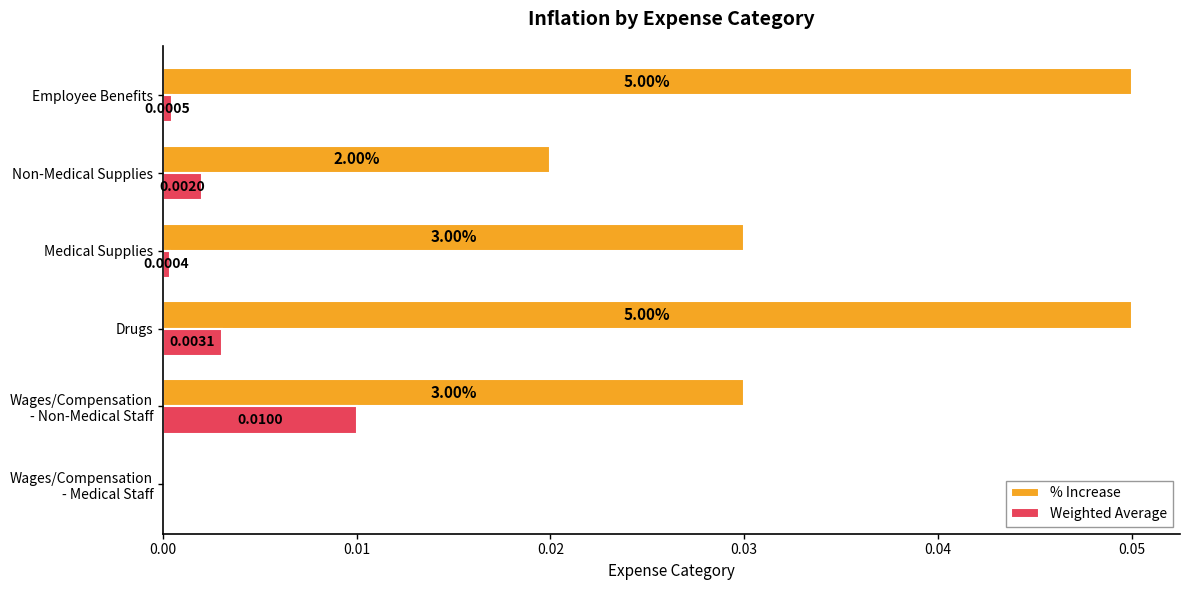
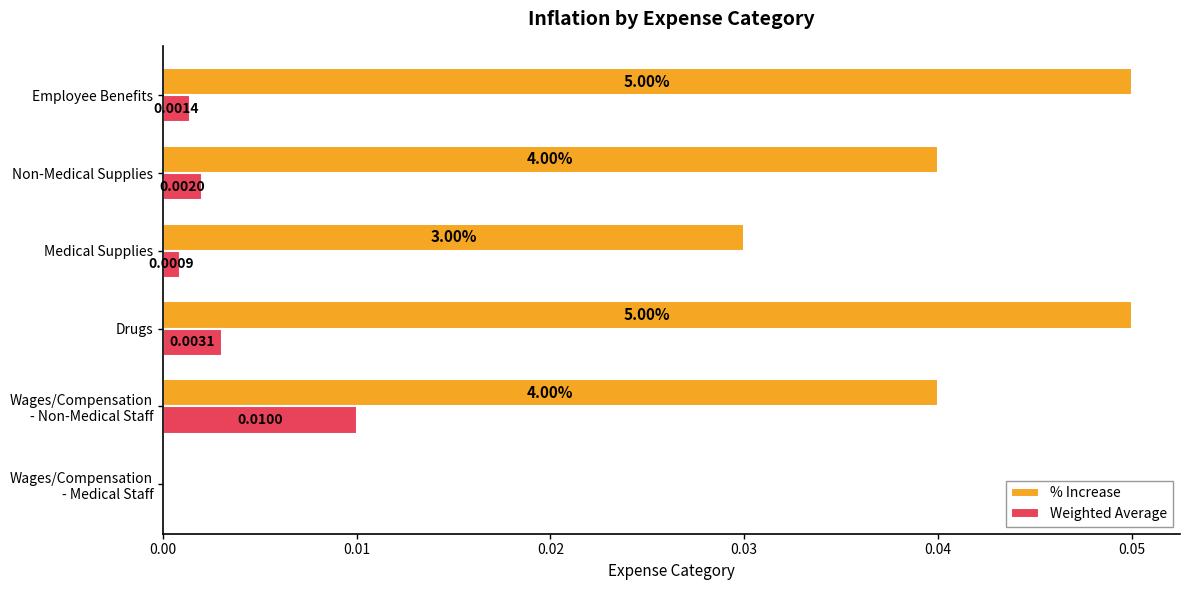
  {
    "% Increase": {
      "Employee Benefits": "5.00%",
-     "Non-Medical Supplies": "2.00%",
+     "Non-Medical Supplies": "4.00%",
      "Medical Supplies": "3.00%",
      "Drugs": "5.00%",
-     "Wages/Compensation - Non-Medical Staff": "3.00%"
+     "Wages/Compensation - Non-Medical Staff": "4.00%"
    },
    "Weighted Average": {
-     "Employee Benefits": "0.0005",
+     "Employee Benefits": "0.0014",
      "Non-Medical Supplies": "0.0020",
-     "Medical Supplies": "0.0004",
+     "Medical Supplies": "0.0009",
      "Drugs": "0.0031",
      "Wages/Compensation - Non-Medical Staff": "0.0100"
    }
  }
